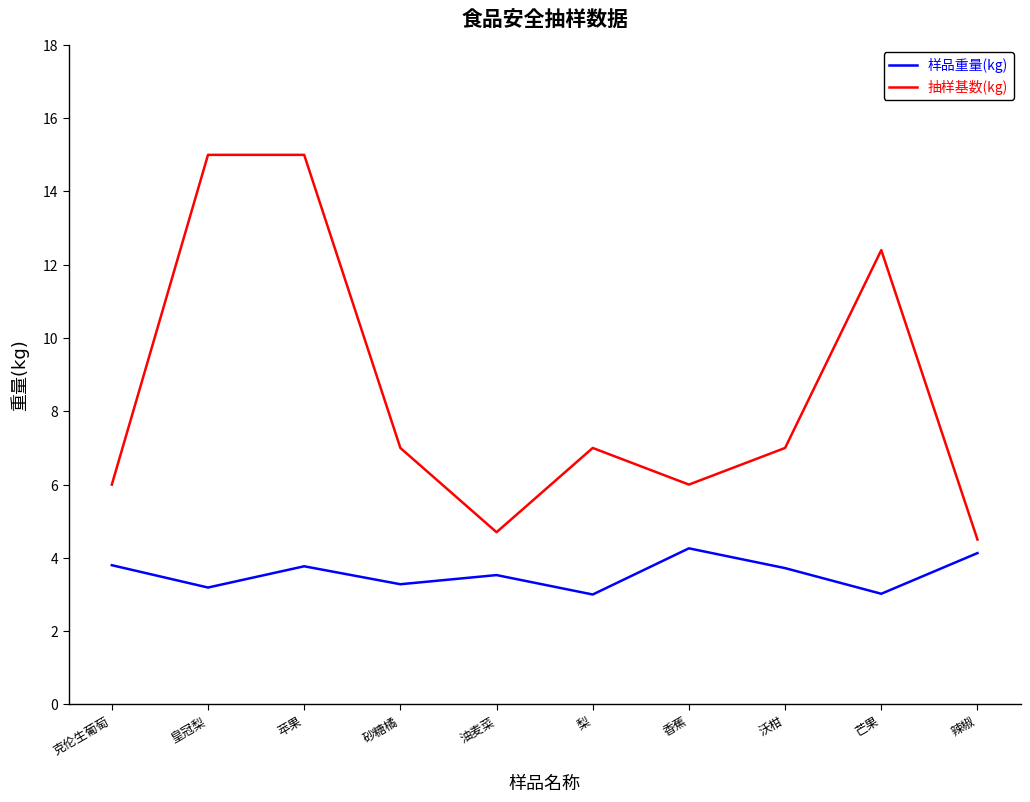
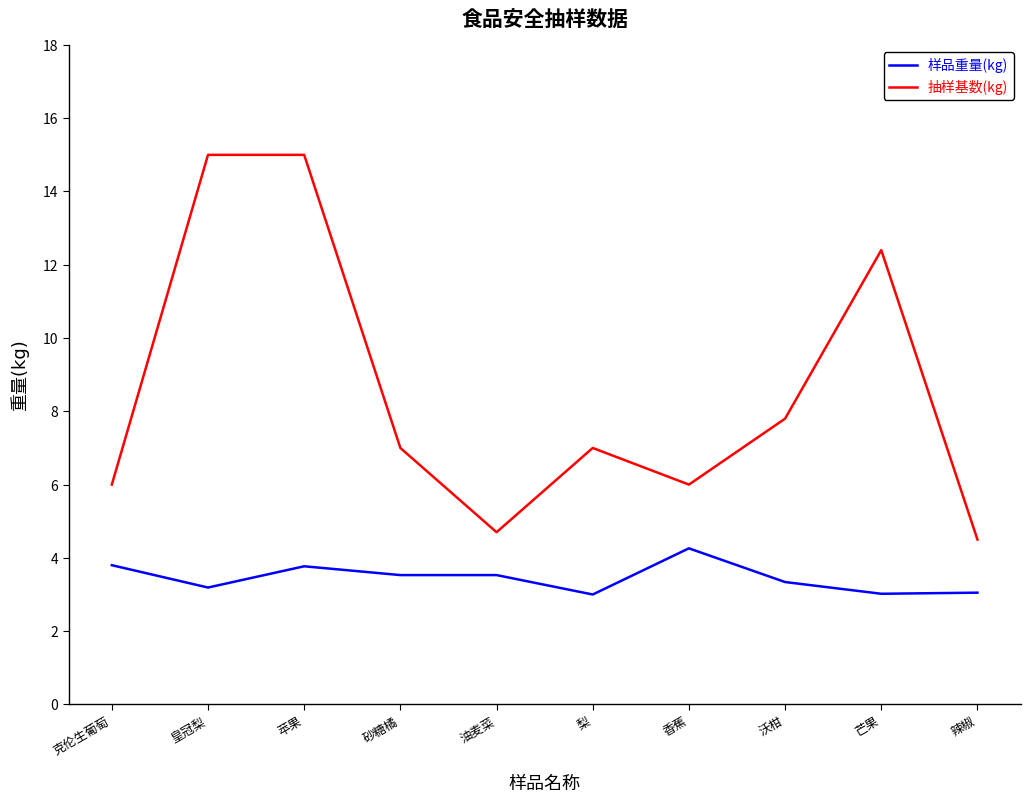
  {
    "样品重量(kg)": {
      "克伦生葡萄": 3.8,
      "皇冠梨": 3.2,
      "苹果": 3.8,
-     "砂糖橘": 3.3,
+     "砂糖橘": 3.5,
      "油麦菜": 3.5,
      "梨": 3.0,
      "香蕉": 4.3,
-     "沃柑": 3.7,
+     "沃柑": 3.3,
      "芒果": 3.0,
-     "辣椒": 4.1
+     "辣椒": 3.1
    },
    "抽样基数(kg)": {
      "克伦生葡萄": 6.0,
      "皇冠梨": 15.0,
      "苹果": 15.0,
      "砂糖橘": 7.0,
      "油麦菜": 4.7,
      "梨": 7.0,
      "香蕉": 6.0,
-     "沃柑": 7.0,
+     "沃柑": 7.8,
      "芒果": 12.4,
      "辣椒": 4.5
    }
  }
